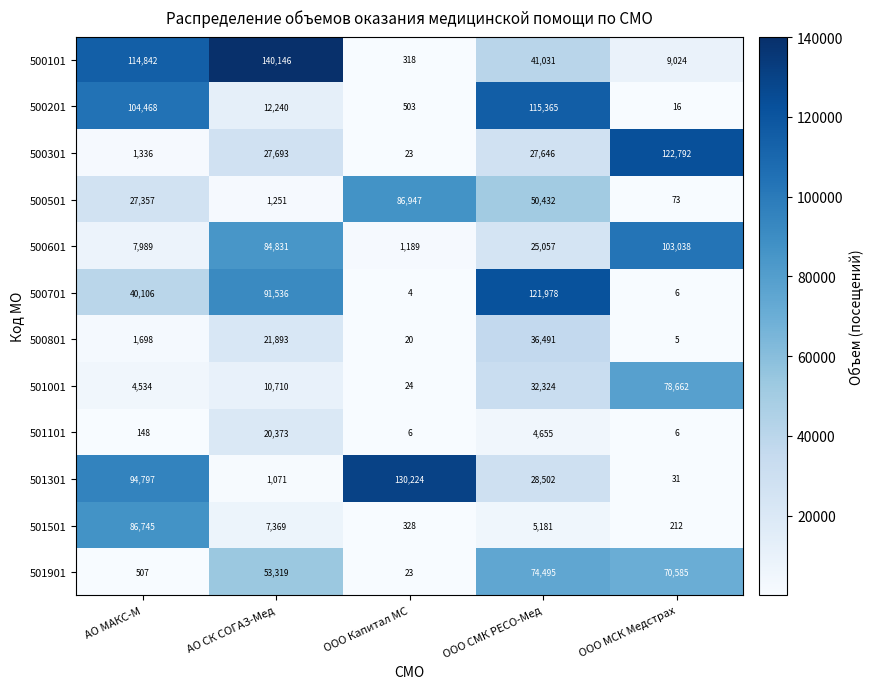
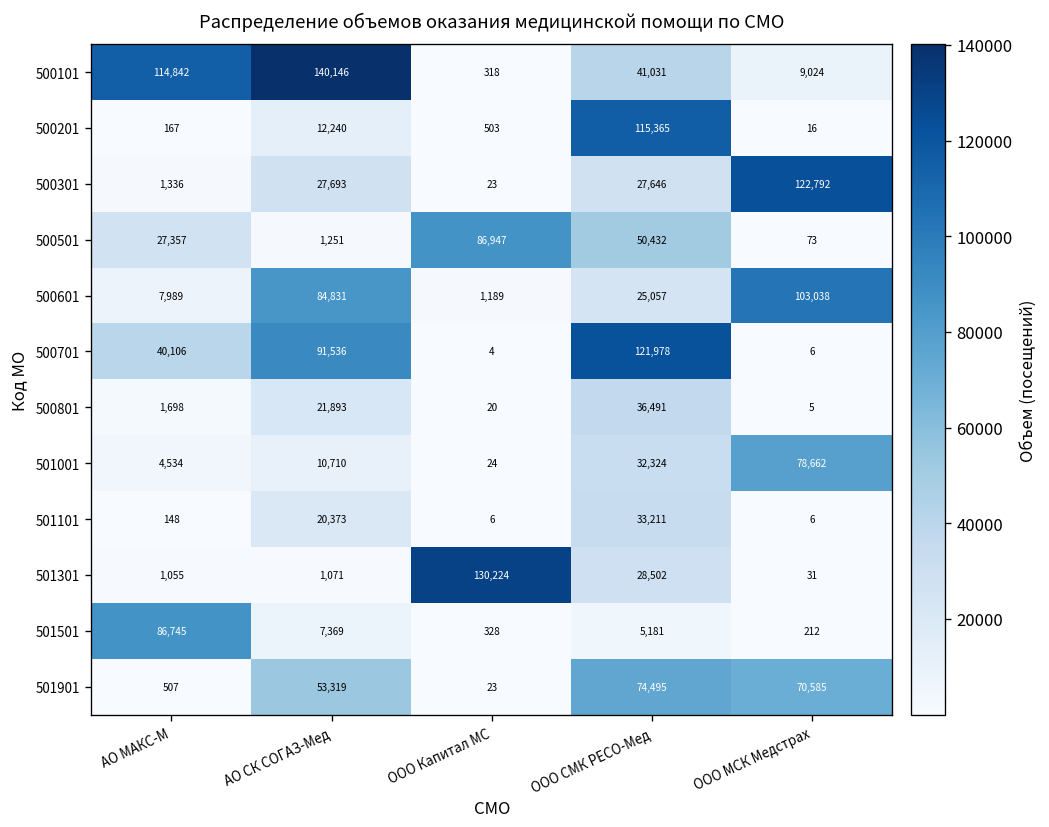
  {
    "500101": {
      "АО МАКС-М": "114,842",
      "АО СК СОГАЗ-Мед": "140,146",
      "ООО Капитал МС": "318",
      "ООО СМК РЕСО-Мед": "41,031",
      "ООО МСК Медстрах": "9,024"
    },
    "500201": {
-     "АО МАКС-М": "104,468",
+     "АО МАКС-М": "167",
      "АО СК СОГАЗ-Мед": "12,240",
      "ООО Капитал МС": "503",
      "ООО СМК РЕСО-Мед": "115,365",
      "ООО МСК Медстрах": "16"
    },
    "500301": {
      "АО МАКС-М": "1,336",
      "АО СК СОГАЗ-Мед": "27,693",
      "ООО Капитал МС": "23",
      "ООО СМК РЕСО-Мед": "27,646",
      "ООО МСК Медстрах": "122,792"
    },
    "500501": {
      "АО МАКС-М": "27,357",
      "АО СК СОГАЗ-Мед": "1,251",
      "ООО Капитал МС": "86,947",
      "ООО СМК РЕСО-Мед": "50,432",
      "ООО МСК Медстрах": "73"
    },
    "500601": {
      "АО МАКС-М": "7,989",
      "АО СК СОГАЗ-Мед": "84,831",
      "ООО Капитал МС": "1,189",
      "ООО СМК РЕСО-Мед": "25,057",
      "ООО МСК Медстрах": "103,038"
    },
    "500701": {
      "АО МАКС-М": "40,106",
      "АО СК СОГАЗ-Мед": "91,536",
      "ООО Капитал МС": "4",
      "ООО СМК РЕСО-Мед": "121,978",
      "ООО МСК Медстрах": "6"
    },
    "500801": {
      "АО МАКС-М": "1,698",
      "АО СК СОГАЗ-Мед": "21,893",
      "ООО Капитал МС": "20",
      "ООО СМК РЕСО-Мед": "36,491",
      "ООО МСК Медстрах": "5"
    },
    "501001": {
      "АО МАКС-М": "4,534",
      "АО СК СОГАЗ-Мед": "10,710",
      "ООО Капитал МС": "24",
      "ООО СМК РЕСО-Мед": "32,324",
      "ООО МСК Медстрах": "78,662"
    },
    "501101": {
      "АО МАКС-М": "148",
      "АО СК СОГАЗ-Мед": "20,373",
      "ООО Капитал МС": "6",
-     "ООО СМК РЕСО-Мед": "4,655",
+     "ООО СМК РЕСО-Мед": "33,211",
      "ООО МСК Медстрах": "6"
    },
    "501301": {
-     "АО МАКС-М": "94,797",
+     "АО МАКС-М": "1,055",
      "АО СК СОГАЗ-Мед": "1,071",
      "ООО Капитал МС": "130,224",
      "ООО СМК РЕСО-Мед": "28,502",
      "ООО МСК Медстрах": "31"
    },
    "501501": {
      "АО МАКС-М": "86,745",
      "АО СК СОГАЗ-Мед": "7,369",
      "ООО Капитал МС": "328",
      "ООО СМК РЕСО-Мед": "5,181",
      "ООО МСК Медстрах": "212"
    },
    "501901": {
      "АО МАКС-М": "507",
      "АО СК СОГАЗ-Мед": "53,319",
      "ООО Капитал МС": "23",
      "ООО СМК РЕСО-Мед": "74,495",
      "ООО МСК Медстрах": "70,585"
    }
  }
